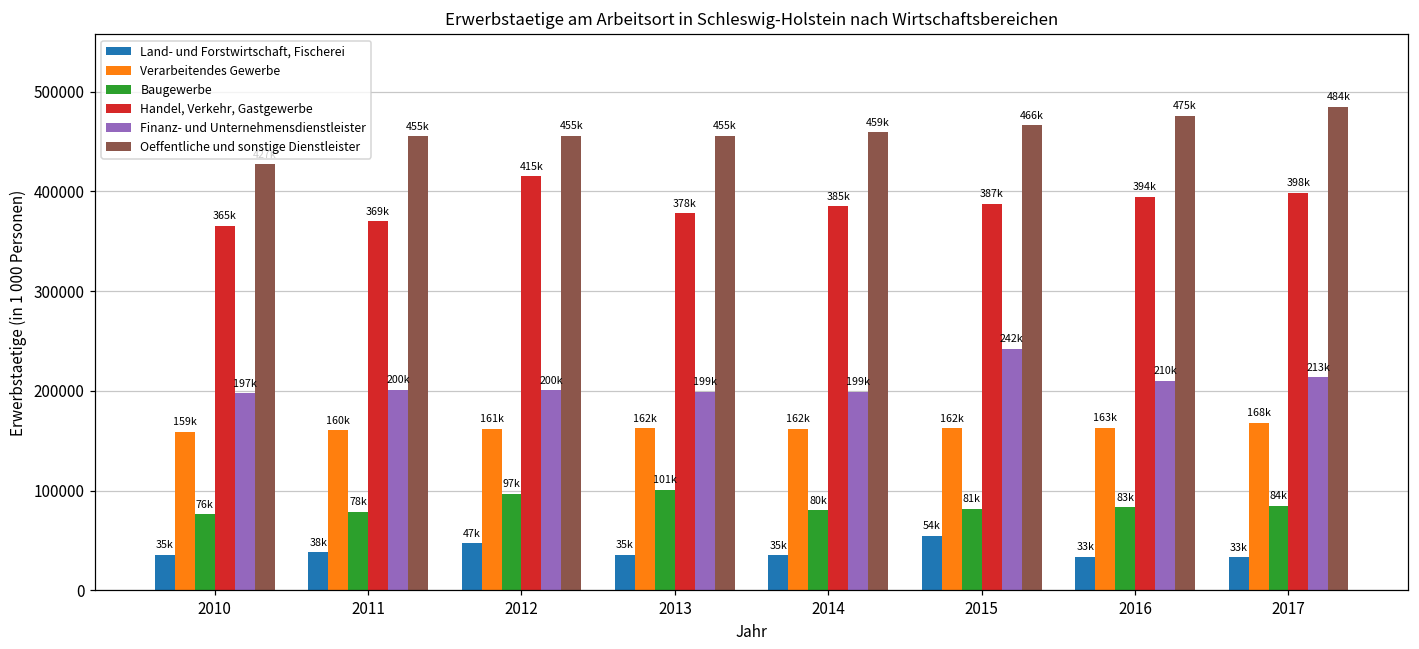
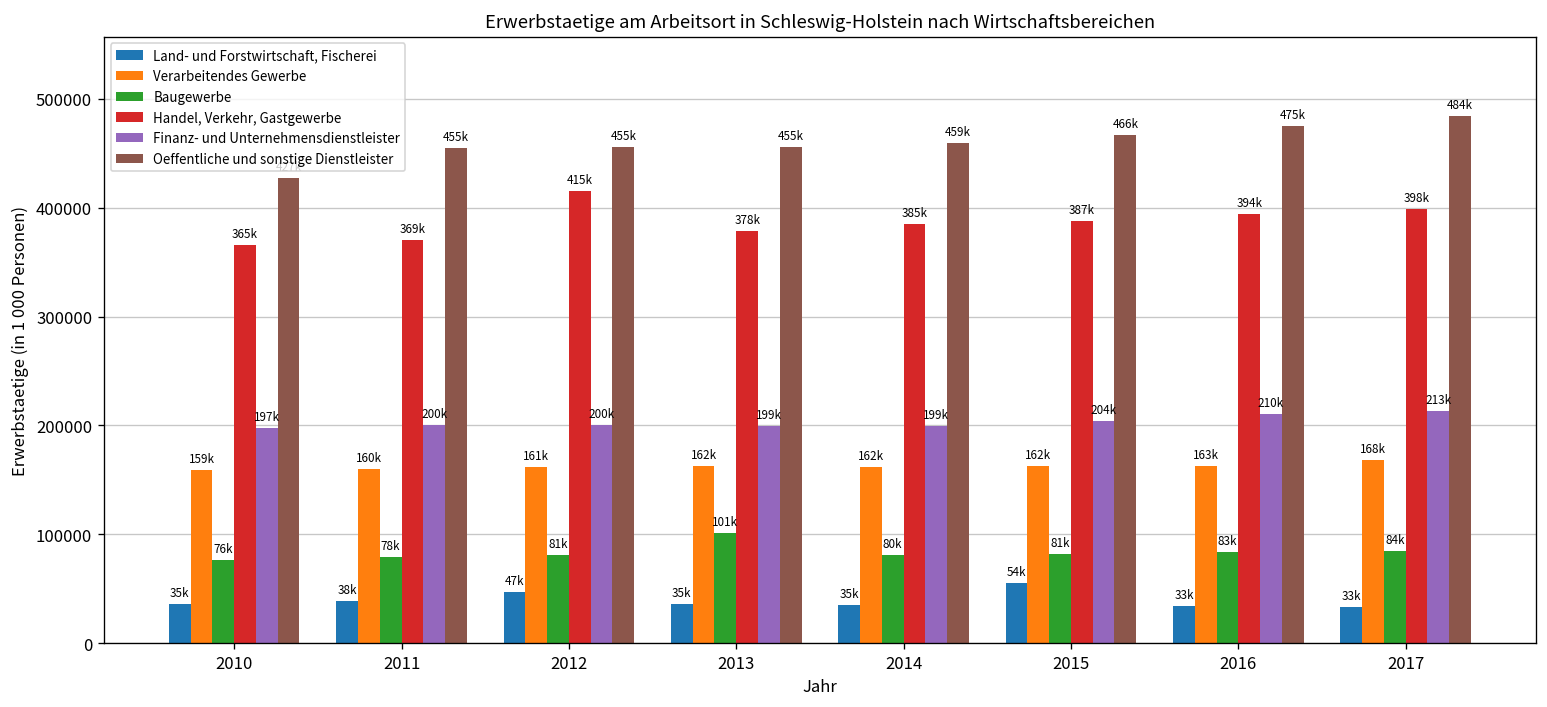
  {
    "Land- und Forstwirtschaft, Fischerei": {
      "2011": "38k",
      "2012": "47k",
      "2014": "35k",
      "2017": "33k"
    },
    "Verarbeitendes Gewerbe": {
      "2010": "159k",
      "2011": "160k",
      "2014": "162k",
      "2016": "163k",
      "2017": "168k"
    },
    "Baugewerbe": {
      "2010": "76k",
-     "2012": "97k",
+     "2012": "81k",
      "2013": "101k",
      "2014": "80k"
    },
    "Handel, Verkehr, Gastgewerbe": {
      "2012": "415k",
      "2013": "378k",
      "2014": "385k"
    },
    "Finanz- und Unternehmensdienstleister": {
      "2010": "197k",
      "2013": "199k",
      "2014": "199k",
-     "2015": "242k",
+     "2015": "204k",
      "2016": "210k"
    },
    "Oeffentliche und sonstige Dienstleister": {
      "2011": "455k",
      "2014": "459k",
      "2015": "466k"
    }
  }
